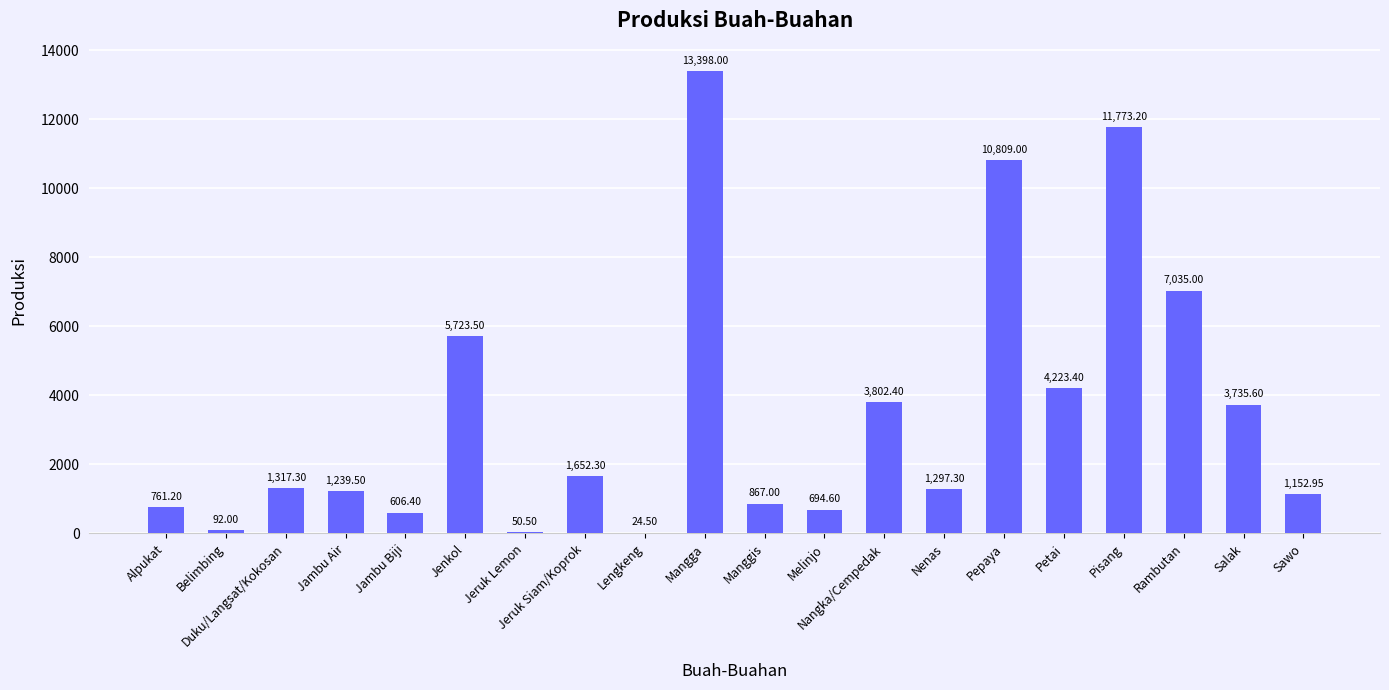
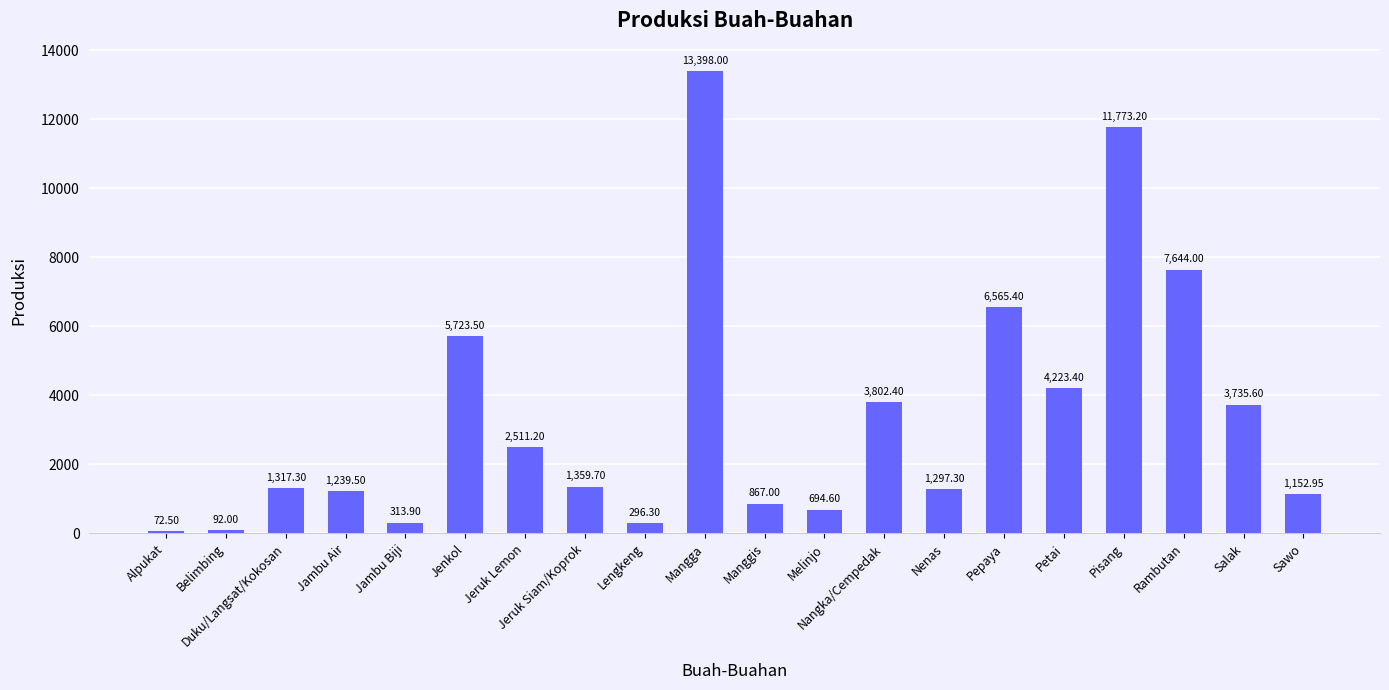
  {
-   "Alpukat": "761.20",
+   "Alpukat": "72.50",
    "Belimbing": "92.00",
    "Duku/Langsat/Kokosan": "1,317.30",
    "Jambu Air": "1,239.50",
-   "Jambu Biji": "606.40",
+   "Jambu Biji": "313.90",
    "Jenkol": "5,723.50",
-   "Jeruk Lemon": "50.50",
-   "Jeruk Siam/Koprok": "1,652.30",
-   "Lengkeng": "24.50",
+   "Jeruk Lemon": "2,511.20",
+   "Jeruk Siam/Koprok": "1,359.70",
+   "Lengkeng": "296.30",
    "Mangga": "13,398.00",
    "Manggis": "867.00",
    "Melinjo": "694.60",
    "Nangka/Cempedak": "3,802.40",
    "Nenas": "1,297.30",
-   "Pepaya": "10,809.00",
+   "Pepaya": "6,565.40",
    "Petai": "4,223.40",
    "Pisang": "11,773.20",
-   "Rambutan": "7,035.00",
+   "Rambutan": "7,644.00",
    "Salak": "3,735.60",
    "Sawo": "1,152.95"
  }
